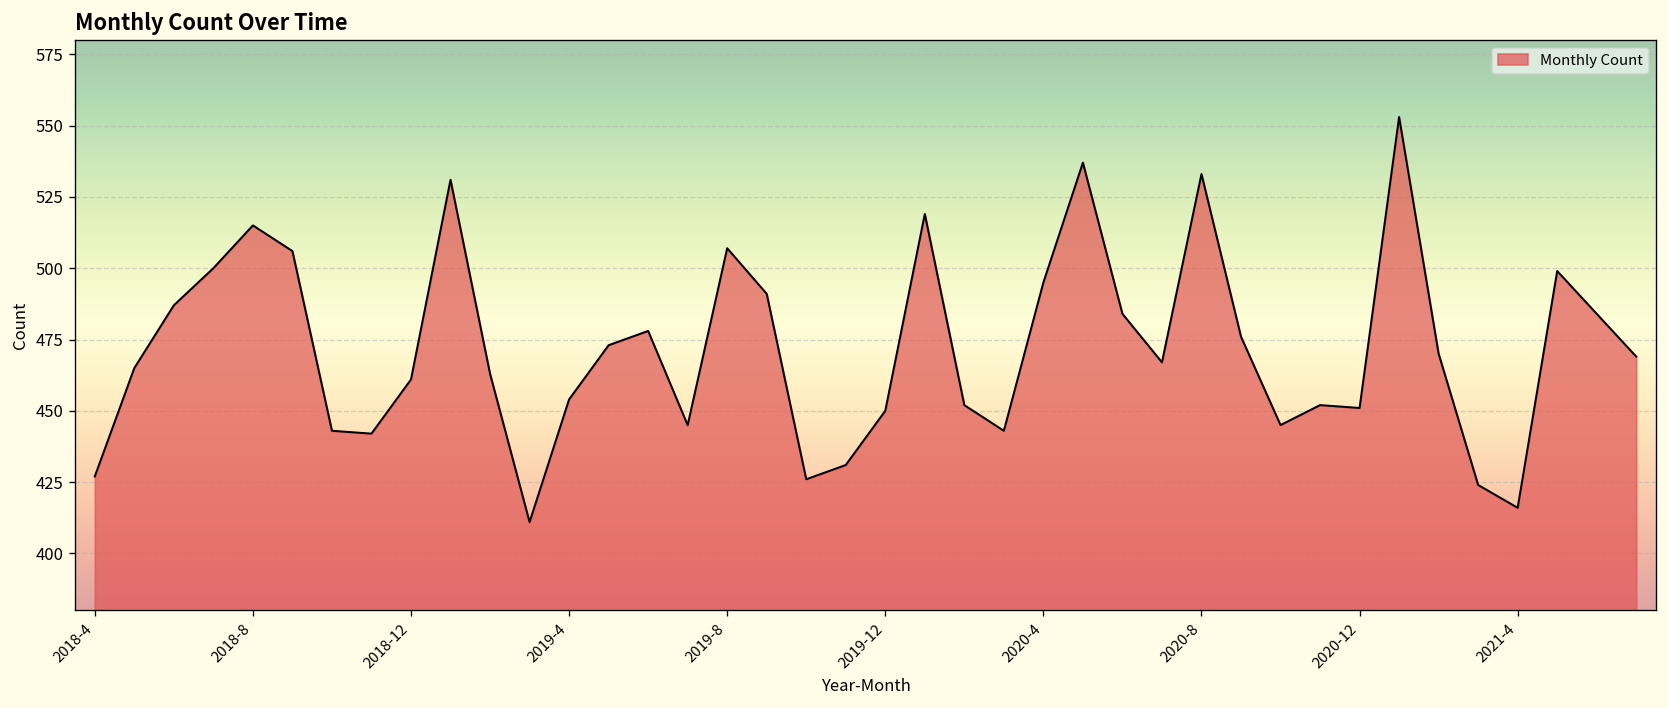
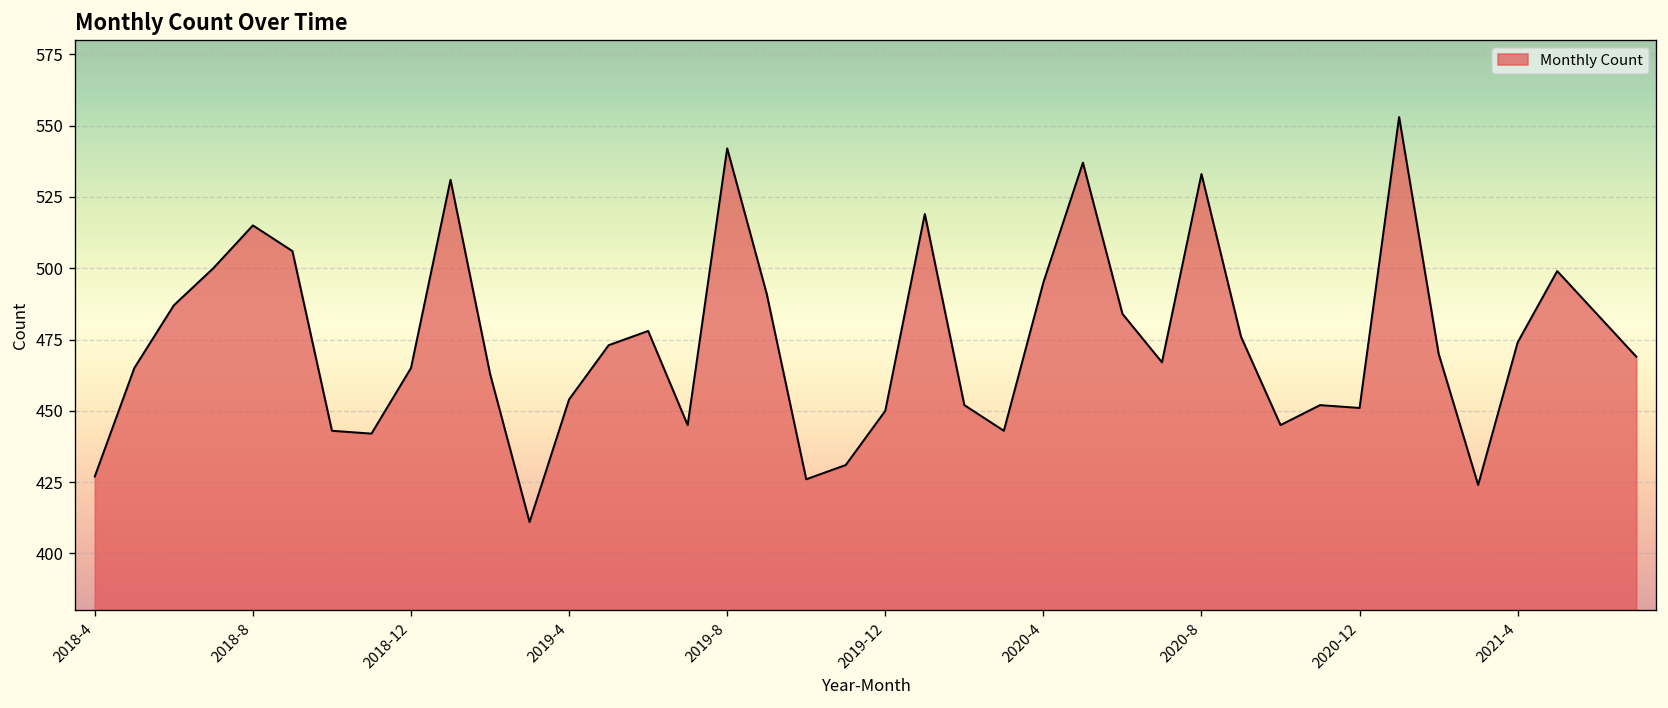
  {
    "2018-4": 427,
    "2018-8": 515,
-   "2018-12": 461,
+   "2018-12": 465,
    "2019-4": 454,
-   "2019-8": 507,
+   "2019-8": 542,
    "2019-12": 450,
    "2020-4": 495,
    "2020-8": 533,
    "2020-12": 451,
-   "2021-4": 416
+   "2021-4": 474
  }
